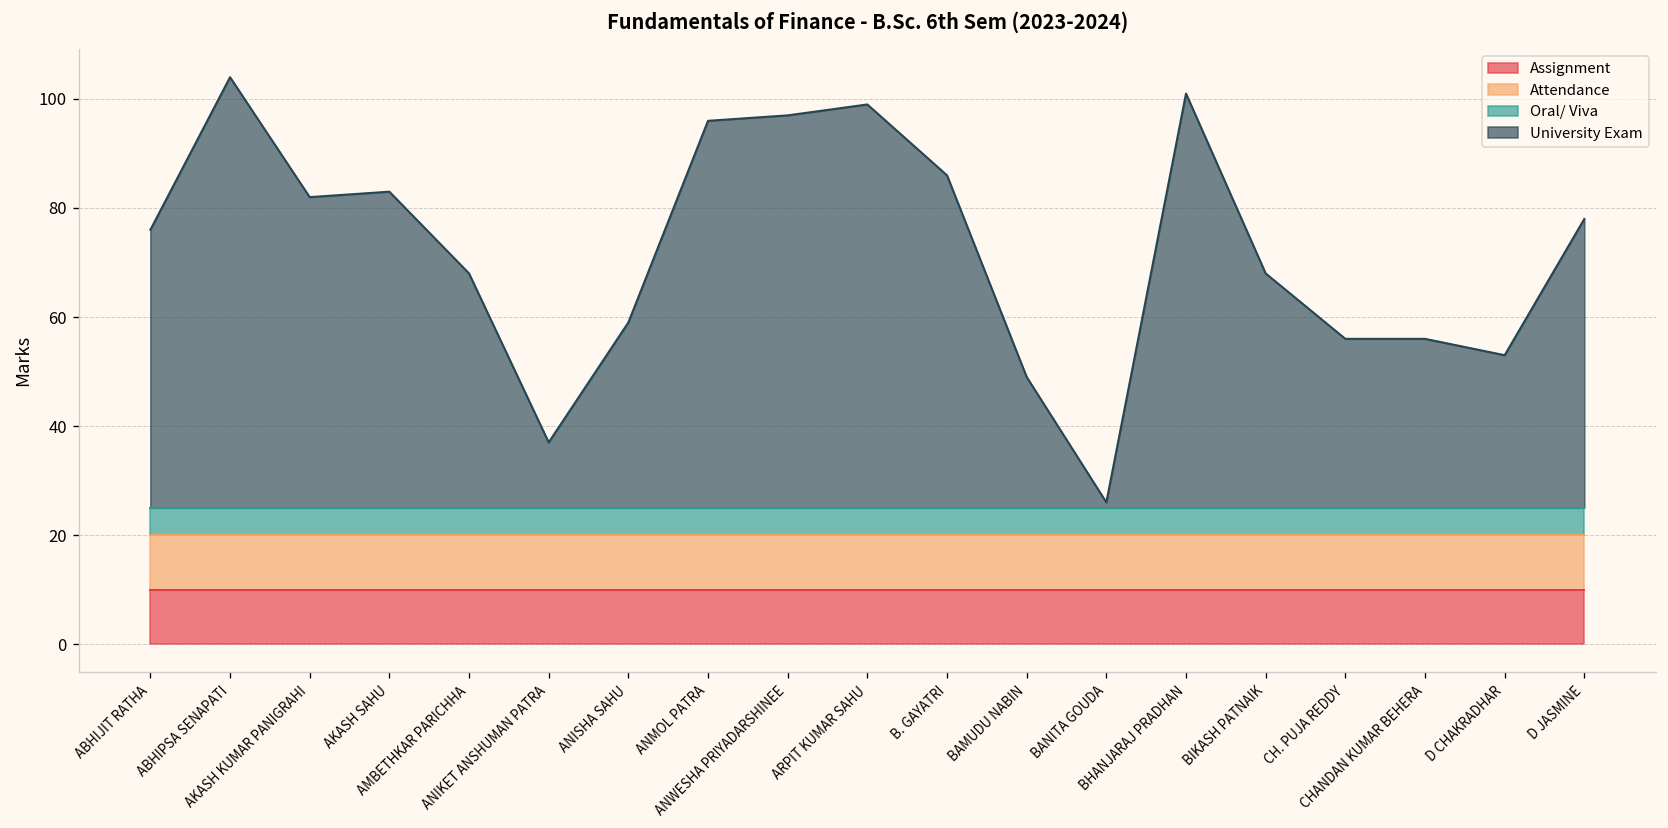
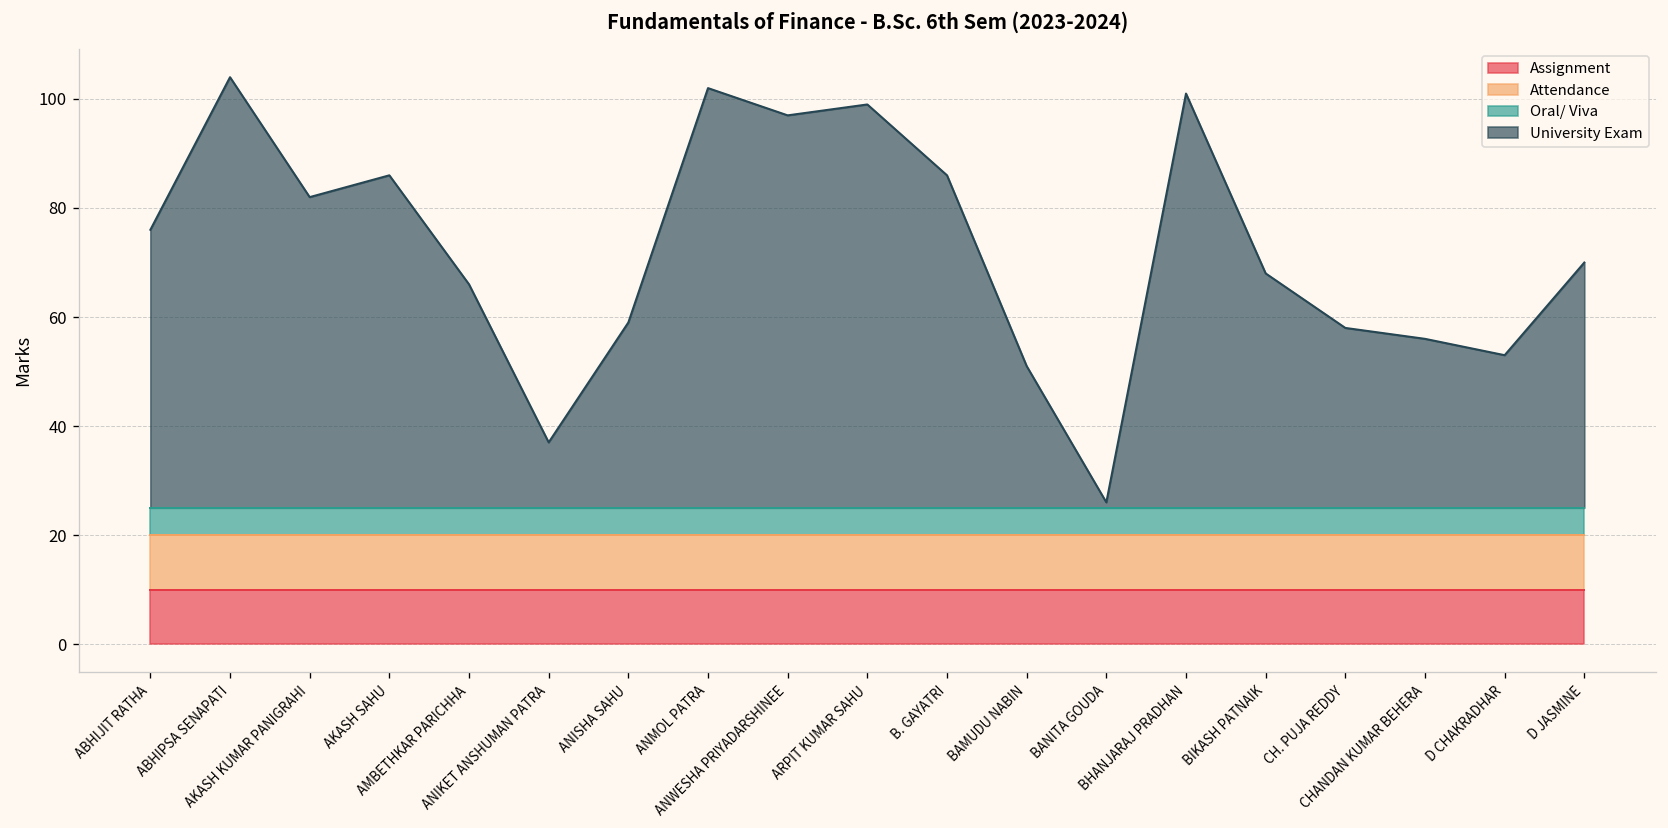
  {
    "Assignment": {
      "ABHIJIT RATHA": 10,
      "ABHIPSA SENAPATI": 10,
      "AKASH KUMAR PANIGRAHI": 10,
      "AKASH SAHU": 10,
      "AMBETHKAR PARICHHA": 10,
      "ANIKET ANSHUMAN PATRA": 10,
      "ANISHA SAHU": 10,
      "ANMOL PATRA": 10,
      "ANWESHA PRIYADARSHINEE": 10,
      "ARPIT KUMAR SAHU": 10,
      "B. GAYATRI": 10,
      "BAMUDU NABIN": 10,
      "BANITA GOUDA": 10,
      "BHANJARAJ PRADHAN": 10,
      "BIKASH PATNAIK": 10,
      "CH. PUJA REDDY": 10,
      "CHANDAN KUMAR BEHERA": 10,
      "D CHAKRADHAR": 10,
      "D JASMINE": 10
    },
    "Attendance": {
      "ABHIJIT RATHA": 20,
      "ABHIPSA SENAPATI": 20,
      "AKASH KUMAR PANIGRAHI": 20,
      "AKASH SAHU": 20,
      "AMBETHKAR PARICHHA": 20,
      "ANIKET ANSHUMAN PATRA": 20,
      "ANISHA SAHU": 20,
      "ANMOL PATRA": 20,
      "ANWESHA PRIYADARSHINEE": 20,
      "ARPIT KUMAR SAHU": 20,
      "B. GAYATRI": 20,
      "BAMUDU NABIN": 20,
      "BANITA GOUDA": 20,
      "BHANJARAJ PRADHAN": 20,
      "BIKASH PATNAIK": 20,
      "CH. PUJA REDDY": 20,
      "CHANDAN KUMAR BEHERA": 20,
      "D CHAKRADHAR": 20,
      "D JASMINE": 20
    },
    "Oral/ Viva": {
      "ABHIJIT RATHA": 25,
      "ABHIPSA SENAPATI": 25,
      "AKASH KUMAR PANIGRAHI": 25,
      "AKASH SAHU": 25,
      "AMBETHKAR PARICHHA": 25,
      "ANIKET ANSHUMAN PATRA": 25,
      "ANISHA SAHU": 25,
      "ANMOL PATRA": 25,
      "ANWESHA PRIYADARSHINEE": 25,
      "ARPIT KUMAR SAHU": 25,
      "B. GAYATRI": 25,
      "BAMUDU NABIN": 25,
      "BANITA GOUDA": 25,
      "BHANJARAJ PRADHAN": 25,
      "BIKASH PATNAIK": 25,
      "CH. PUJA REDDY": 25,
      "CHANDAN KUMAR BEHERA": 25,
      "D CHAKRADHAR": 25,
      "D JASMINE": 25
    },
    "University Exam": {
      "ABHIJIT RATHA": 76,
      "ABHIPSA SENAPATI": 104,
      "AKASH KUMAR PANIGRAHI": 82,
-     "AKASH SAHU": 83,
-     "AMBETHKAR PARICHHA": 68,
+     "AKASH SAHU": 86,
+     "AMBETHKAR PARICHHA": 66,
      "ANIKET ANSHUMAN PATRA": 37,
      "ANISHA SAHU": 59,
-     "ANMOL PATRA": 96,
+     "ANMOL PATRA": 102,
      "ANWESHA PRIYADARSHINEE": 97,
      "ARPIT KUMAR SAHU": 99,
      "B. GAYATRI": 86,
-     "BAMUDU NABIN": 49,
+     "BAMUDU NABIN": 51,
      "BANITA GOUDA": 26,
      "BHANJARAJ PRADHAN": 101,
      "BIKASH PATNAIK": 68,
-     "CH. PUJA REDDY": 56,
+     "CH. PUJA REDDY": 58,
      "CHANDAN KUMAR BEHERA": 56,
      "D CHAKRADHAR": 53,
-     "D JASMINE": 78
+     "D JASMINE": 70
    }
  }
